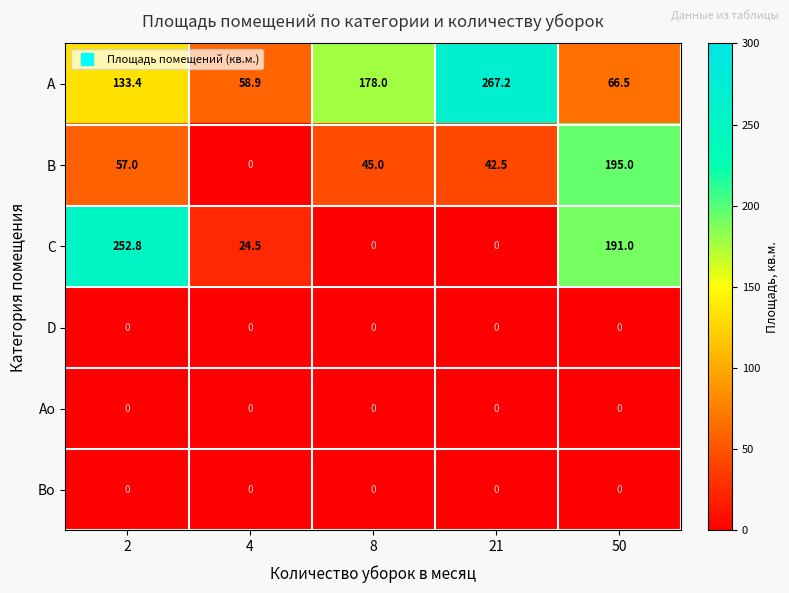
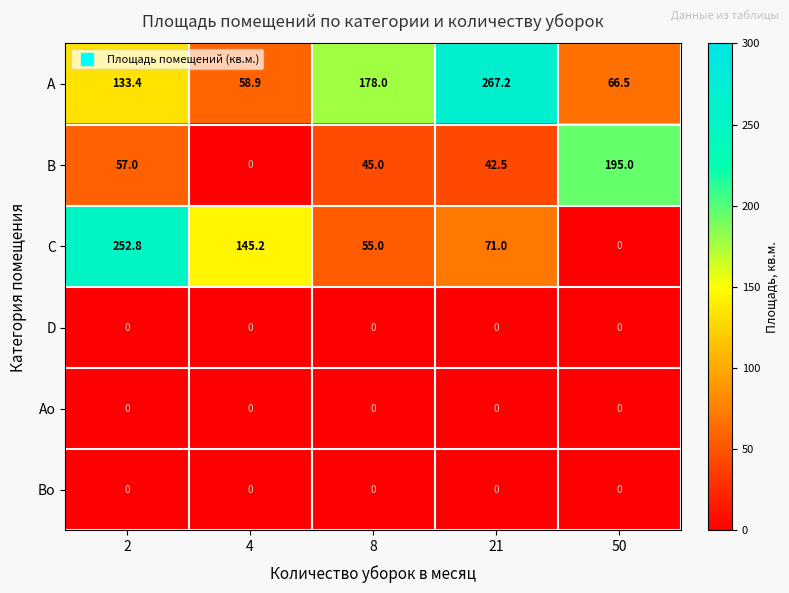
  {
    "А": {
      "2": 133.4,
      "4": 58.9,
      "8": 178.0,
      "21": 267.2,
      "50": 66.5
    },
    "В": {
      "2": 57.0,
      "4": 0,
      "8": 45.0,
      "21": 42.5,
      "50": 195.0
    },
    "С": {
      "2": 252.8,
-     "4": 24.5,
-     "8": 0,
-     "21": 0,
-     "50": 191.0
+     "4": 145.2,
+     "8": 55.0,
+     "21": 71.0,
+     "50": 0
    },
    "D": {
      "2": 0,
      "4": 0,
      "8": 0,
      "21": 0,
      "50": 0
    },
    "Ао": {
      "2": 0,
      "4": 0,
      "8": 0,
      "21": 0,
      "50": 0
    },
    "Bo": {
      "2": 0,
      "4": 0,
      "8": 0,
      "21": 0,
      "50": 0
    }
  }
